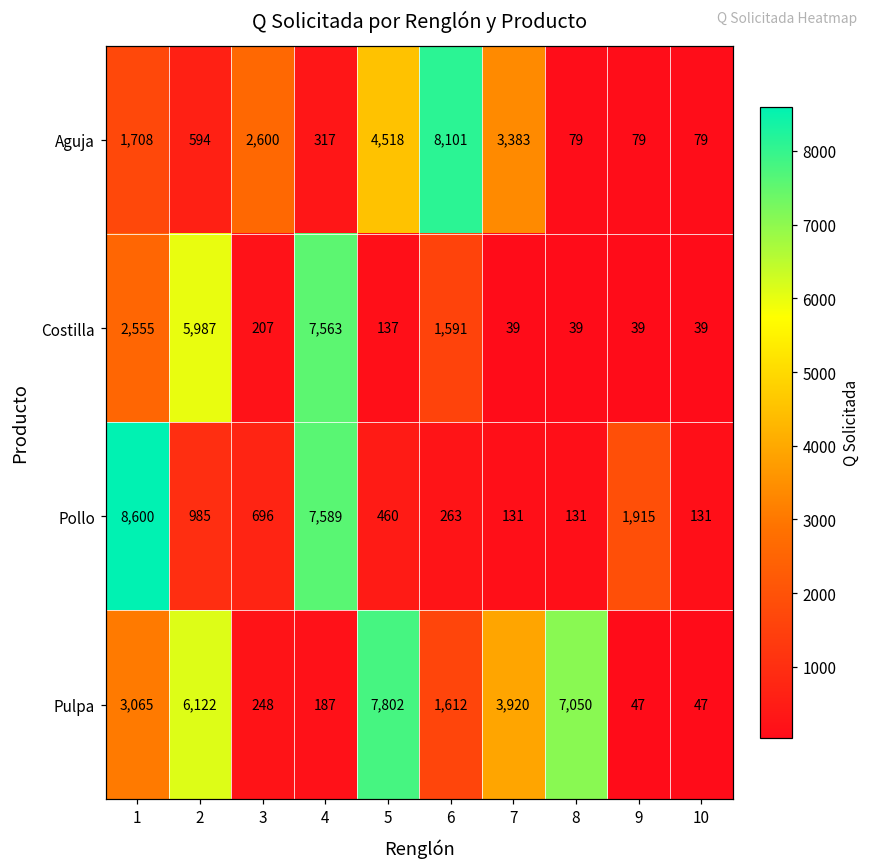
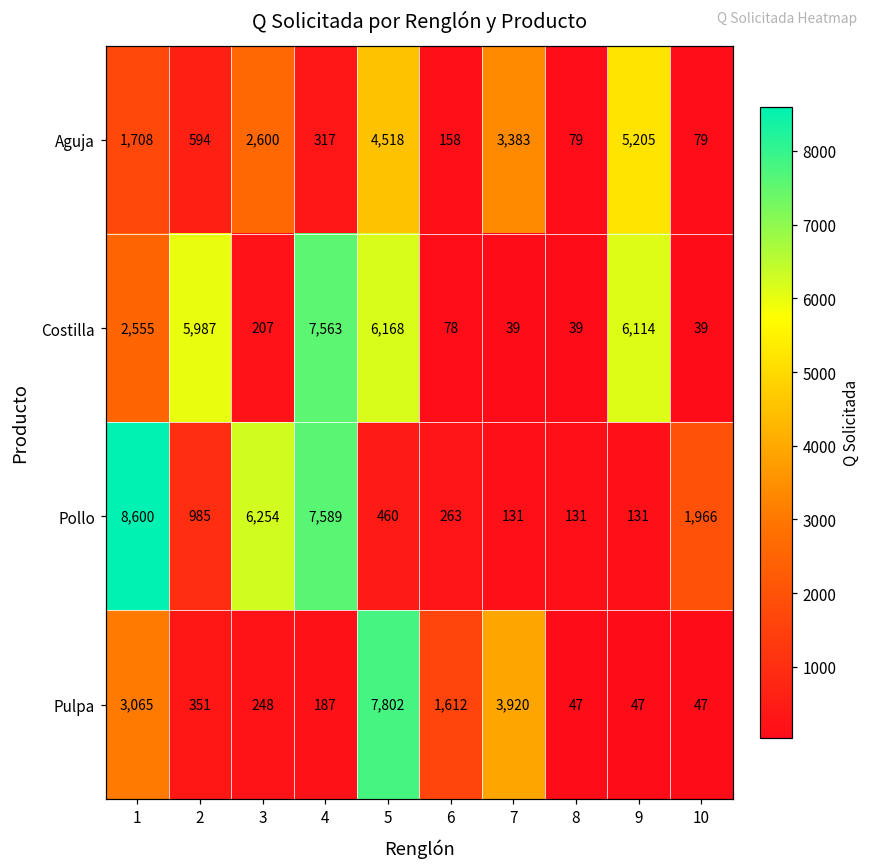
  {
    "Aguja": {
      "1": "1,708",
      "2": "594",
      "3": "2,600",
      "4": "317",
      "5": "4,518",
-     "6": "8,101",
+     "6": "158",
      "7": "3,383",
      "8": "79",
-     "9": "79",
+     "9": "5,205",
      "10": "79"
    },
    "Costilla": {
      "1": "2,555",
      "2": "5,987",
      "3": "207",
      "4": "7,563",
-     "5": "137",
-     "6": "1,591",
+     "5": "6,168",
+     "6": "78",
      "7": "39",
      "8": "39",
-     "9": "39",
+     "9": "6,114",
      "10": "39"
    },
    "Pollo": {
      "1": "8,600",
      "2": "985",
-     "3": "696",
+     "3": "6,254",
      "4": "7,589",
      "5": "460",
      "6": "263",
      "7": "131",
      "8": "131",
-     "9": "1,915",
-     "10": "131"
+     "9": "131",
+     "10": "1,966"
    },
    "Pulpa": {
      "1": "3,065",
-     "2": "6,122",
+     "2": "351",
      "3": "248",
      "4": "187",
      "5": "7,802",
      "6": "1,612",
      "7": "3,920",
-     "8": "7,050",
+     "8": "47",
      "9": "47",
      "10": "47"
    }
  }
